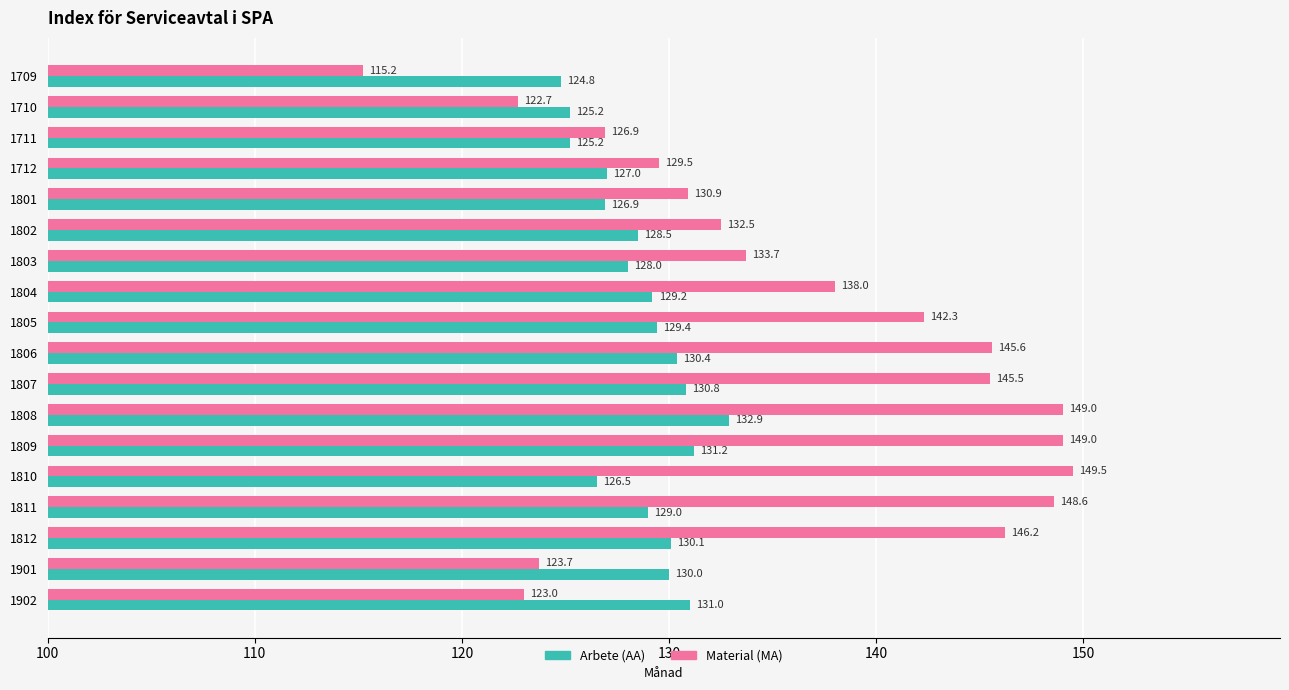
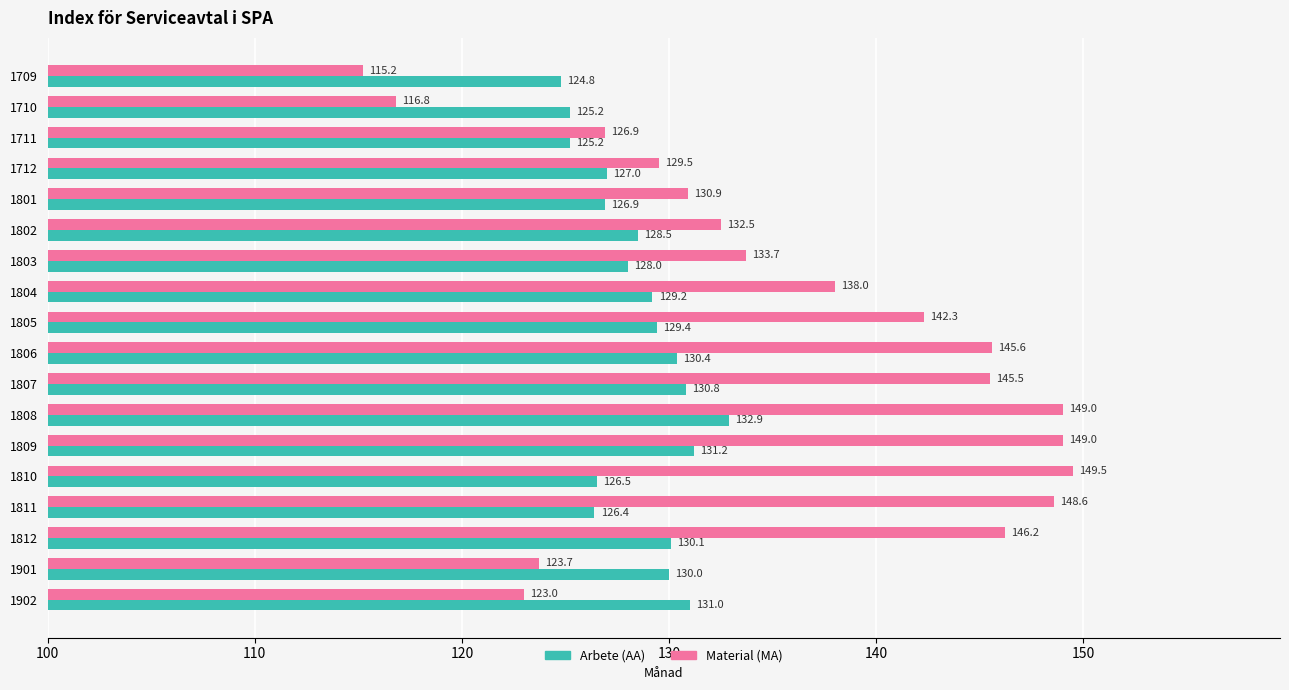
  {
    "Arbete (AA)": {
      "1709": 124.8,
      "1710": 125.2,
      "1711": 125.2,
      "1712": 127.0,
      "1801": 126.9,
      "1802": 128.5,
      "1803": 128.0,
      "1804": 129.2,
      "1805": 129.4,
      "1806": 130.4,
      "1807": 130.8,
      "1808": 132.9,
      "1809": 131.2,
      "1810": 126.5,
-     "1811": 129.0,
+     "1811": 126.4,
      "1812": 130.1,
      "1901": 130.0,
      "1902": 131.0
    },
    "Material (MA)": {
      "1709": 115.2,
-     "1710": 122.7,
+     "1710": 116.8,
      "1711": 126.9,
      "1712": 129.5,
      "1801": 130.9,
      "1802": 132.5,
      "1803": 133.7,
      "1804": 138.0,
      "1805": 142.3,
      "1806": 145.6,
      "1807": 145.5,
      "1808": 149.0,
      "1809": 149.0,
      "1810": 149.5,
      "1811": 148.6,
      "1812": 146.2,
      "1901": 123.7,
      "1902": 123.0
    }
  }
